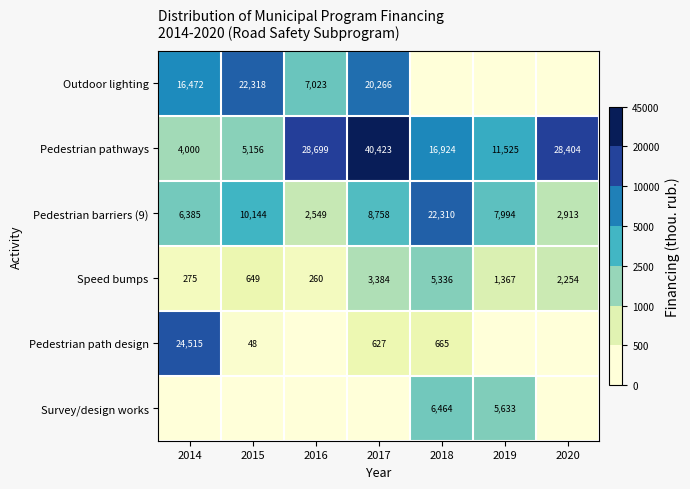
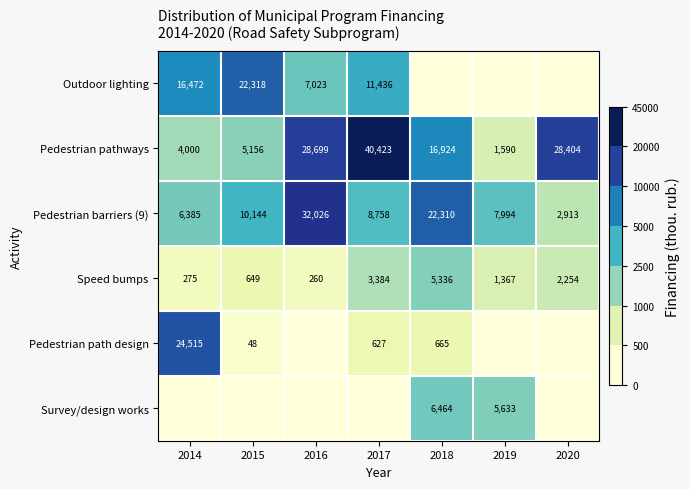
  {
    "Outdoor lighting": {
      "2014": "16,472",
      "2015": "22,318",
      "2016": "7,023",
-     "2017": "20,266"
+     "2017": "11,436"
    },
    "Pedestrian pathways": {
      "2014": "4,000",
      "2015": "5,156",
      "2016": "28,699",
      "2017": "40,423",
      "2018": "16,924",
-     "2019": "11,525",
+     "2019": "1,590",
      "2020": "28,404"
    },
    "Pedestrian barriers (9)": {
      "2014": "6,385",
      "2015": "10,144",
-     "2016": "2,549",
+     "2016": "32,026",
      "2017": "8,758",
      "2018": "22,310",
      "2019": "7,994",
      "2020": "2,913"
    },
    "Speed bumps": {
      "2014": "275",
      "2015": "649",
      "2016": "260",
      "2017": "3,384",
      "2018": "5,336",
      "2019": "1,367",
      "2020": "2,254"
    },
    "Pedestrian path design": {
      "2014": "24,515",
      "2015": "48",
      "2017": "627",
      "2018": "665"
    },
    "Survey/design works": {
      "2018": "6,464",
      "2019": "5,633"
    }
  }
